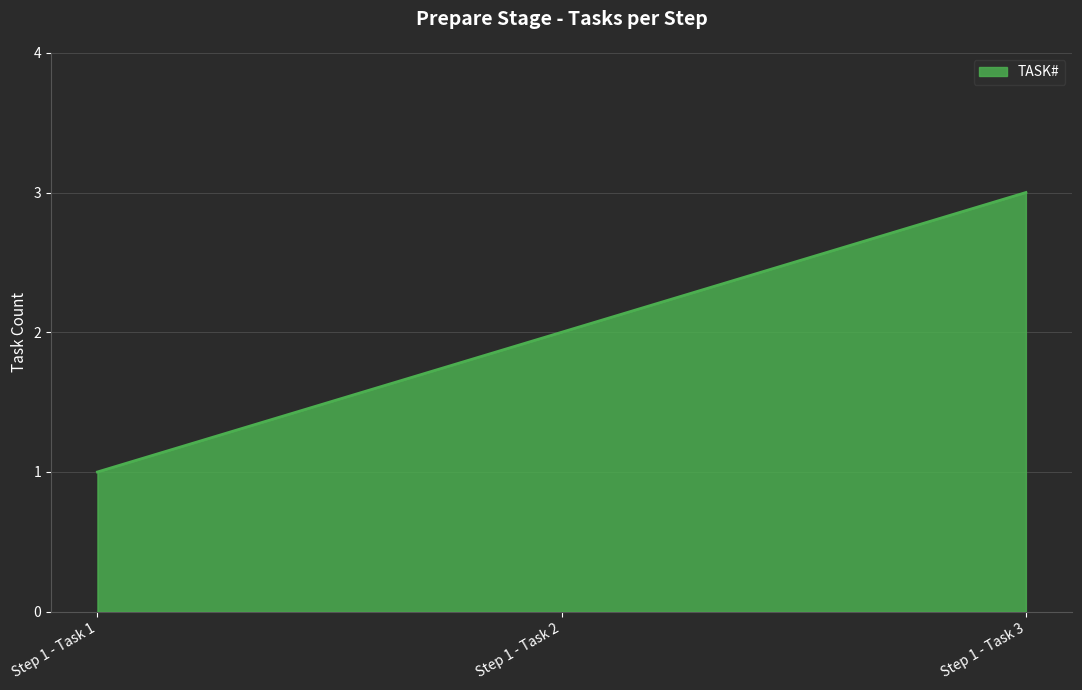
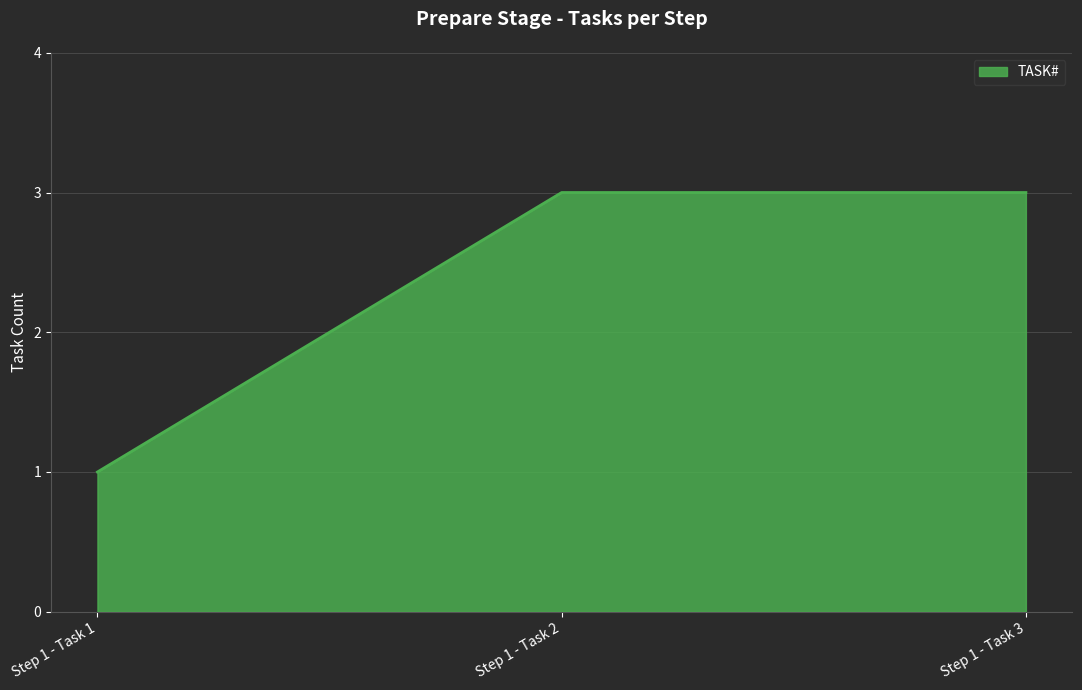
  {
    "Step 1 - Task 1": 1,
-   "Step 1 - Task 2": 2,
+   "Step 1 - Task 2": 3,
    "Step 1 - Task 3": 3
  }
